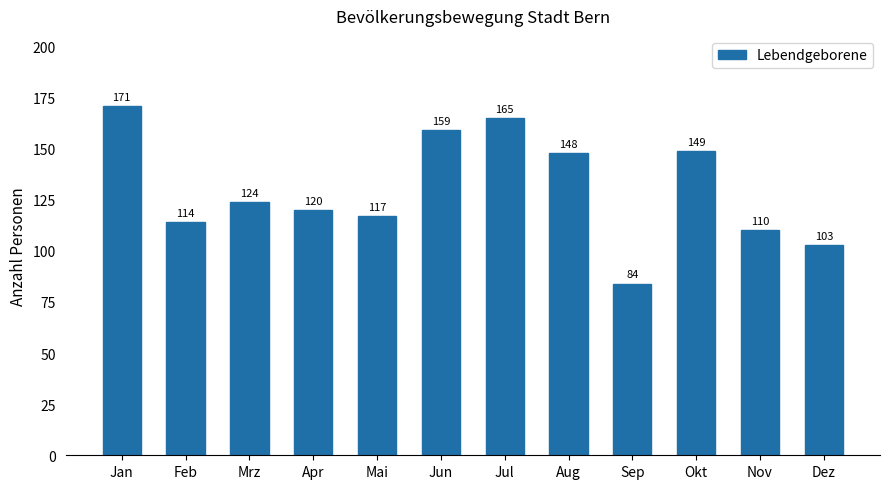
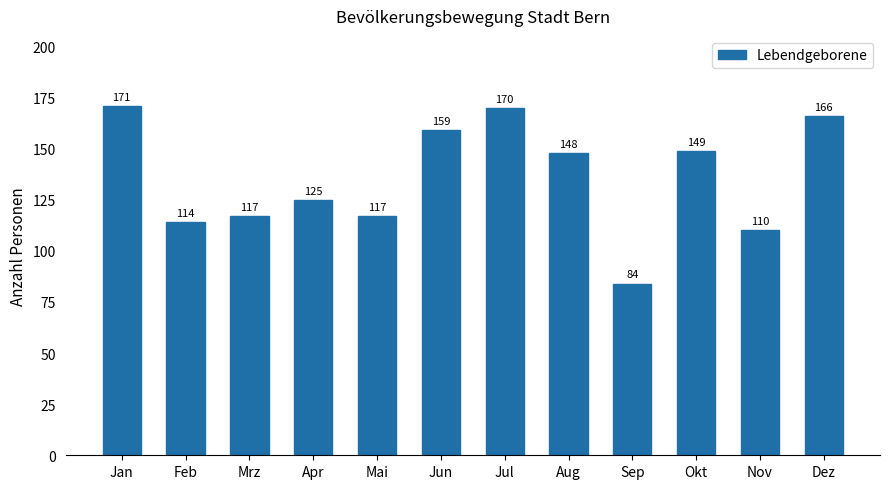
  {
    "Jan": 171,
    "Feb": 114,
-   "Mrz": 124,
-   "Apr": 120,
+   "Mrz": 117,
+   "Apr": 125,
    "Mai": 117,
    "Jun": 159,
-   "Jul": 165,
+   "Jul": 170,
    "Aug": 148,
    "Sep": 84,
    "Okt": 149,
    "Nov": 110,
-   "Dez": 103
+   "Dez": 166
  }
